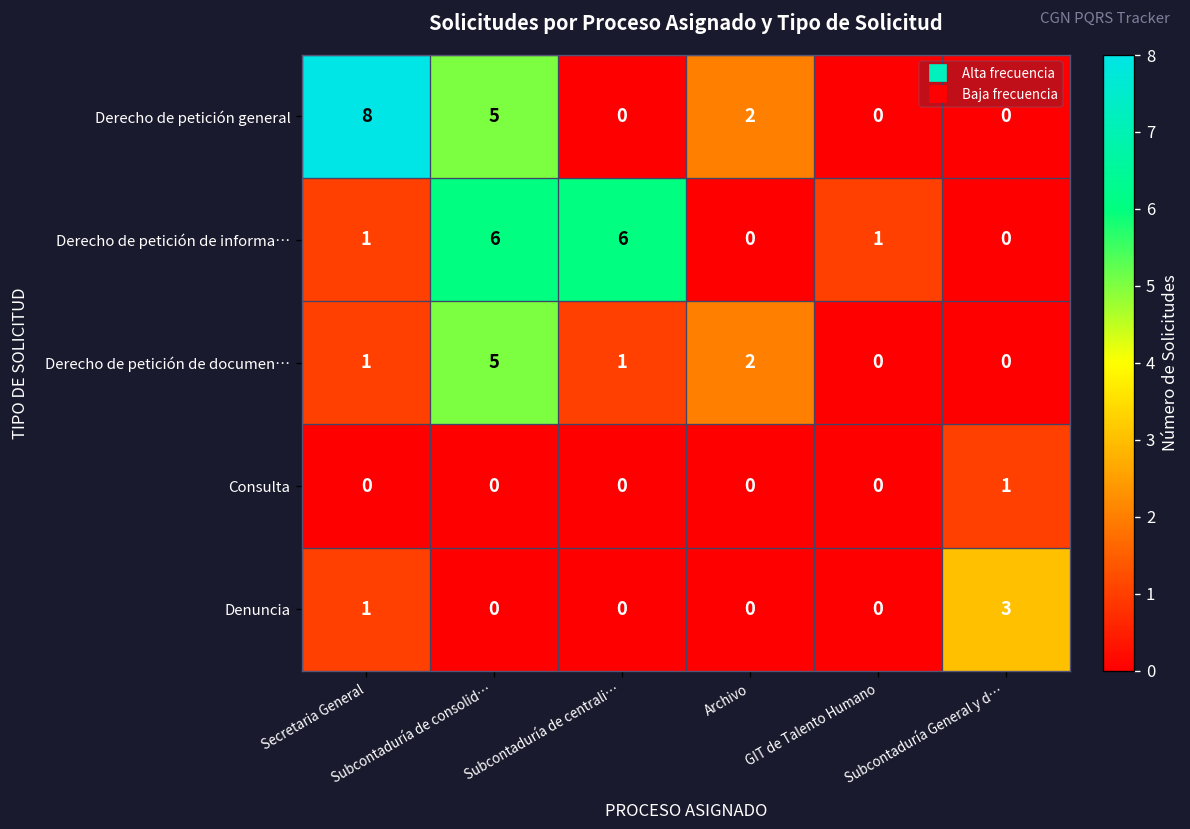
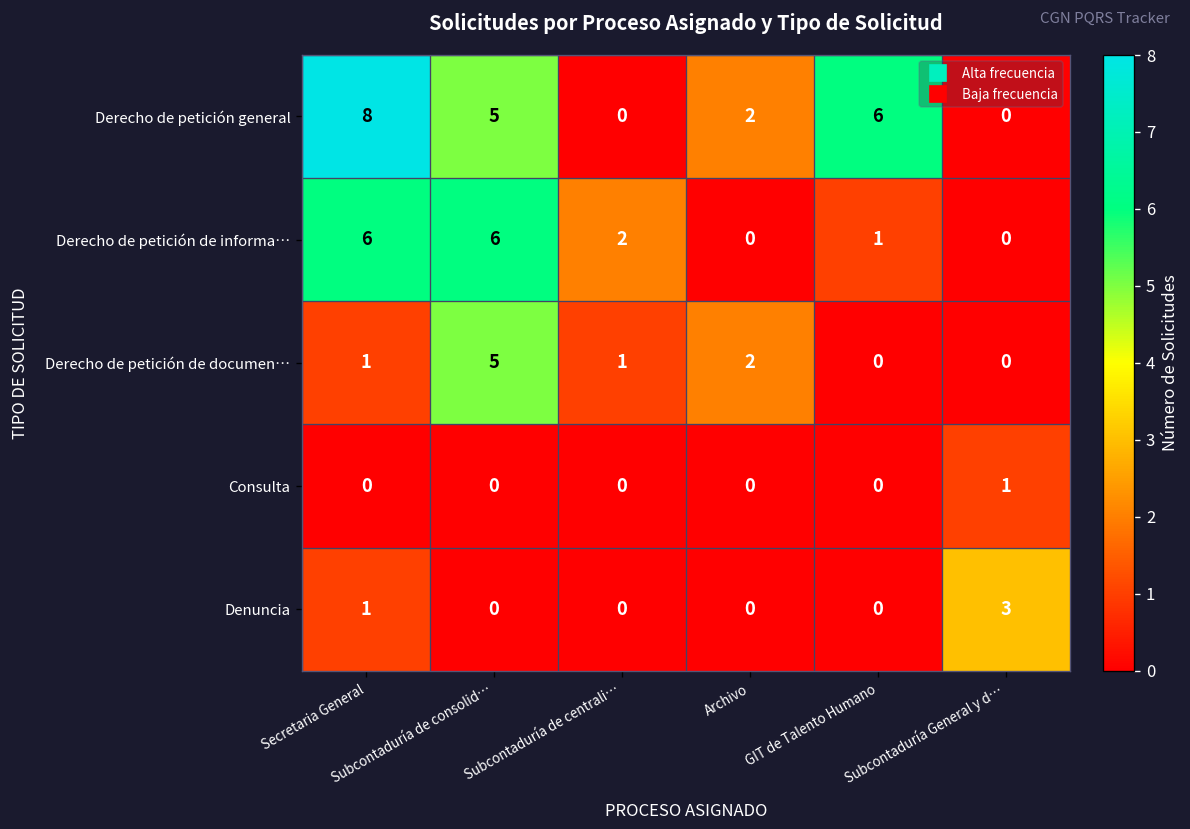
  {
    "Derecho de petición general": {
      "Secretaria General": 8,
      "Subcontaduría de consolid…": 5,
      "Subcontaduría de centrali…": 0,
      "Archivo": 2,
-     "GIT de Talento Humano": 0,
+     "GIT de Talento Humano": 6,
      "Subcontaduría General y d…": 0
    },
    "Derecho de petición de informa…": {
-     "Secretaria General": 1,
+     "Secretaria General": 6,
      "Subcontaduría de consolid…": 6,
-     "Subcontaduría de centrali…": 6,
+     "Subcontaduría de centrali…": 2,
      "Archivo": 0,
      "GIT de Talento Humano": 1,
      "Subcontaduría General y d…": 0
    },
    "Derecho de petición de documen…": {
      "Secretaria General": 1,
      "Subcontaduría de consolid…": 5,
      "Subcontaduría de centrali…": 1,
      "Archivo": 2,
      "GIT de Talento Humano": 0,
      "Subcontaduría General y d…": 0
    },
    "Consulta": {
      "Secretaria General": 0,
      "Subcontaduría de consolid…": 0,
      "Subcontaduría de centrali…": 0,
      "Archivo": 0,
      "GIT de Talento Humano": 0,
      "Subcontaduría General y d…": 1
    },
    "Denuncia": {
      "Secretaria General": 1,
      "Subcontaduría de consolid…": 0,
      "Subcontaduría de centrali…": 0,
      "Archivo": 0,
      "GIT de Talento Humano": 0,
      "Subcontaduría General y d…": 3
    }
  }
